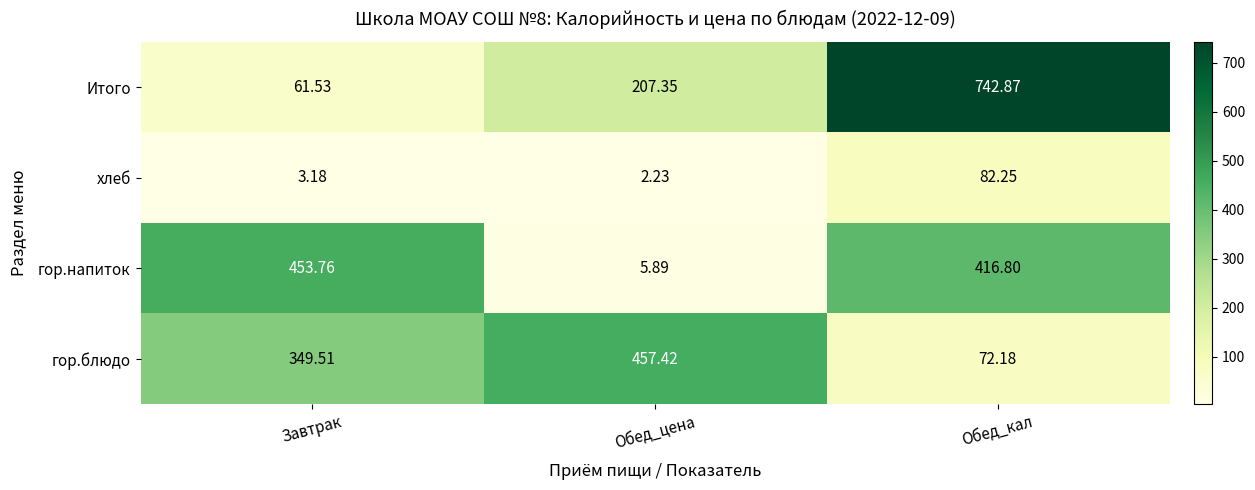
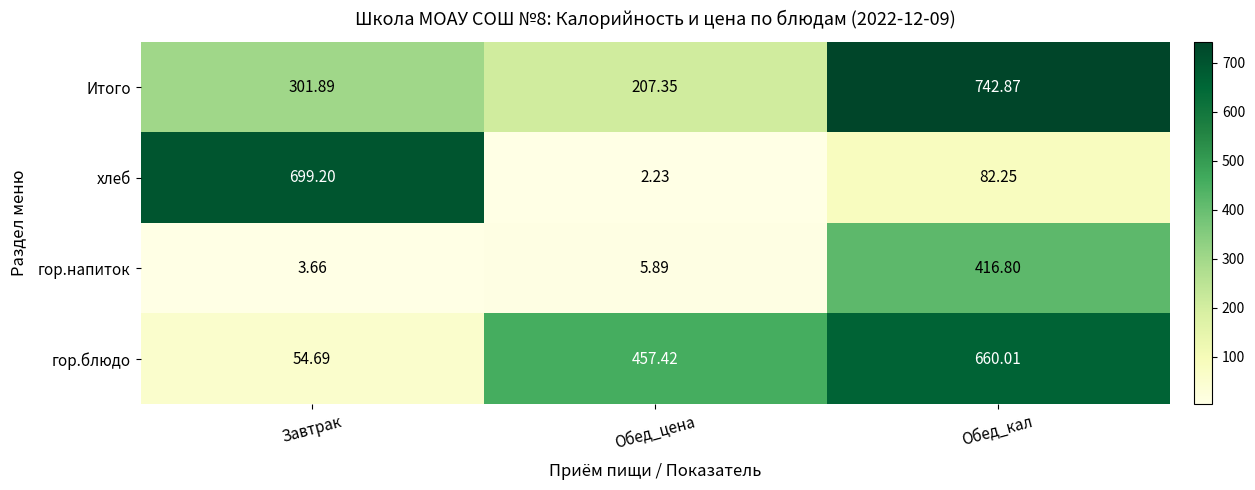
  {
    "Итого": {
-     "Завтрак": 61.53,
+     "Завтрак": 301.89,
      "Обед_цена": 207.35,
      "Обед_кал": 742.87
    },
    "хлеб": {
-     "Завтрак": 3.18,
+     "Завтрак": 699.20,
      "Обед_цена": 2.23,
      "Обед_кал": 82.25
    },
    "гор.напиток": {
-     "Завтрак": 453.76,
+     "Завтрак": 3.66,
      "Обед_цена": 5.89,
      "Обед_кал": 416.80
    },
    "гор.блюдо": {
-     "Завтрак": 349.51,
+     "Завтрак": 54.69,
      "Обед_цена": 457.42,
-     "Обед_кал": 72.18
+     "Обед_кал": 660.01
    }
  }
